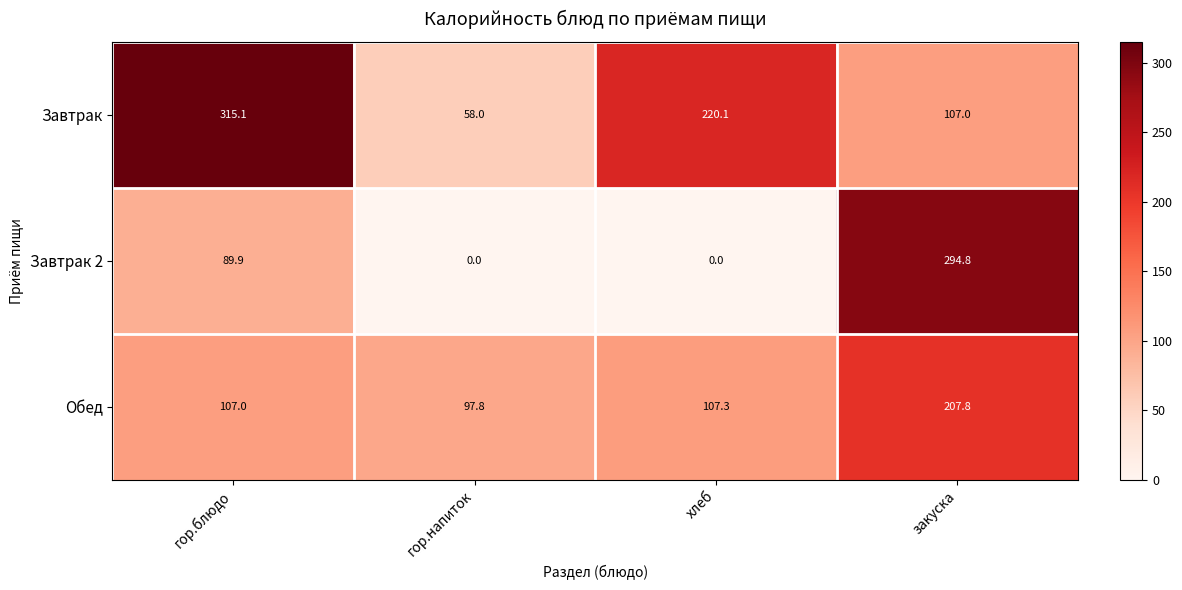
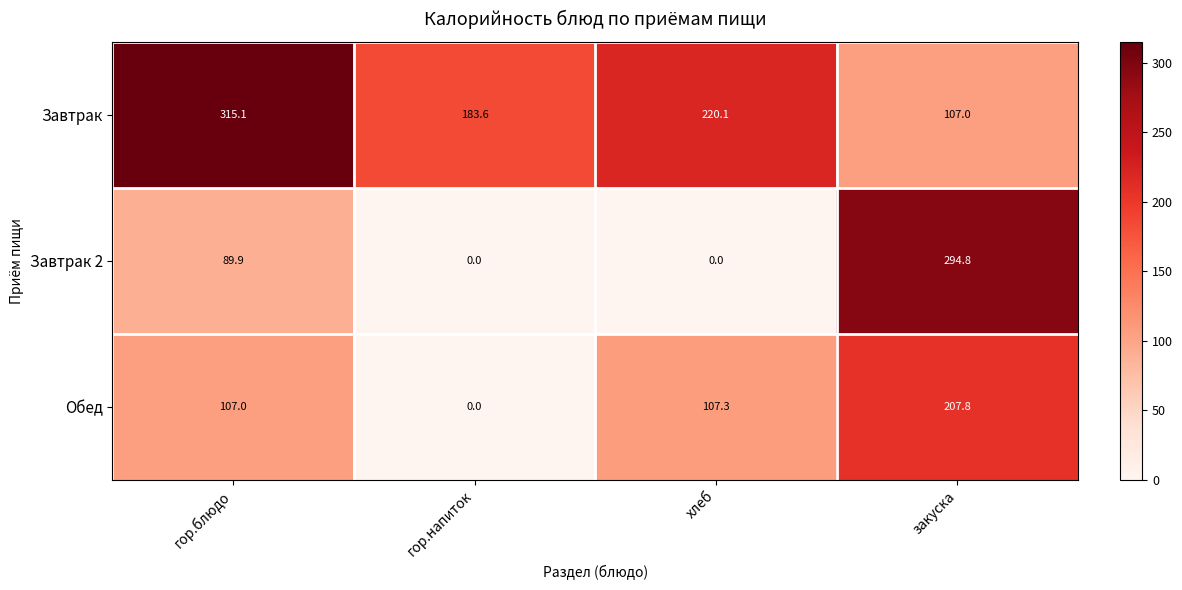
  {
    "Завтрак": {
      "гор.блюдо": 315.1,
-     "гор.напиток": 58.0,
+     "гор.напиток": 183.6,
      "хлеб": 220.1,
      "закуска": 107.0
    },
    "Завтрак 2": {
      "гор.блюдо": 89.9,
      "гор.напиток": 0.0,
      "хлеб": 0.0,
      "закуска": 294.8
    },
    "Обед": {
      "гор.блюдо": 107.0,
-     "гор.напиток": 97.8,
+     "гор.напиток": 0.0,
      "хлеб": 107.3,
      "закуска": 207.8
    }
  }
